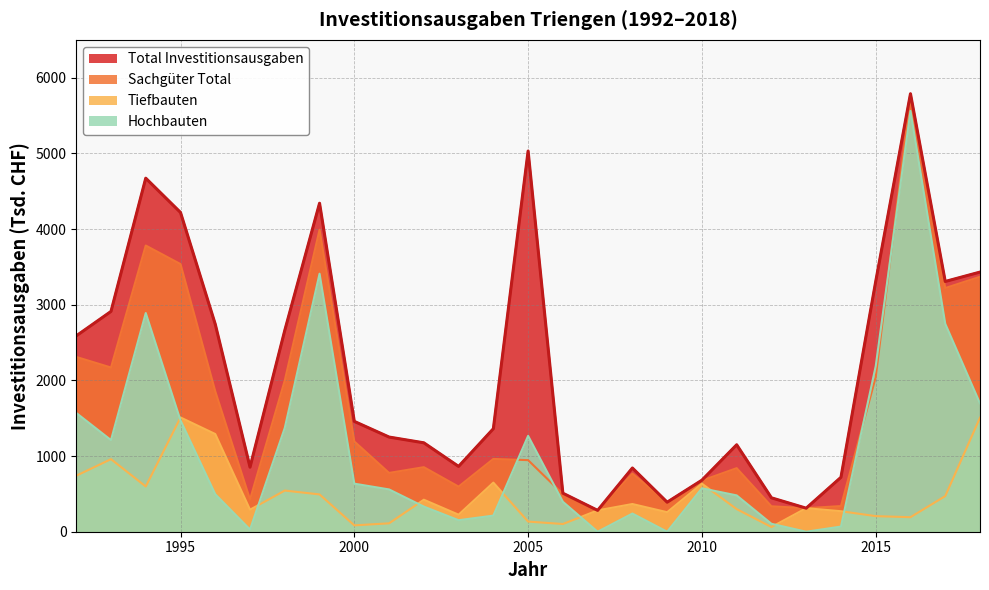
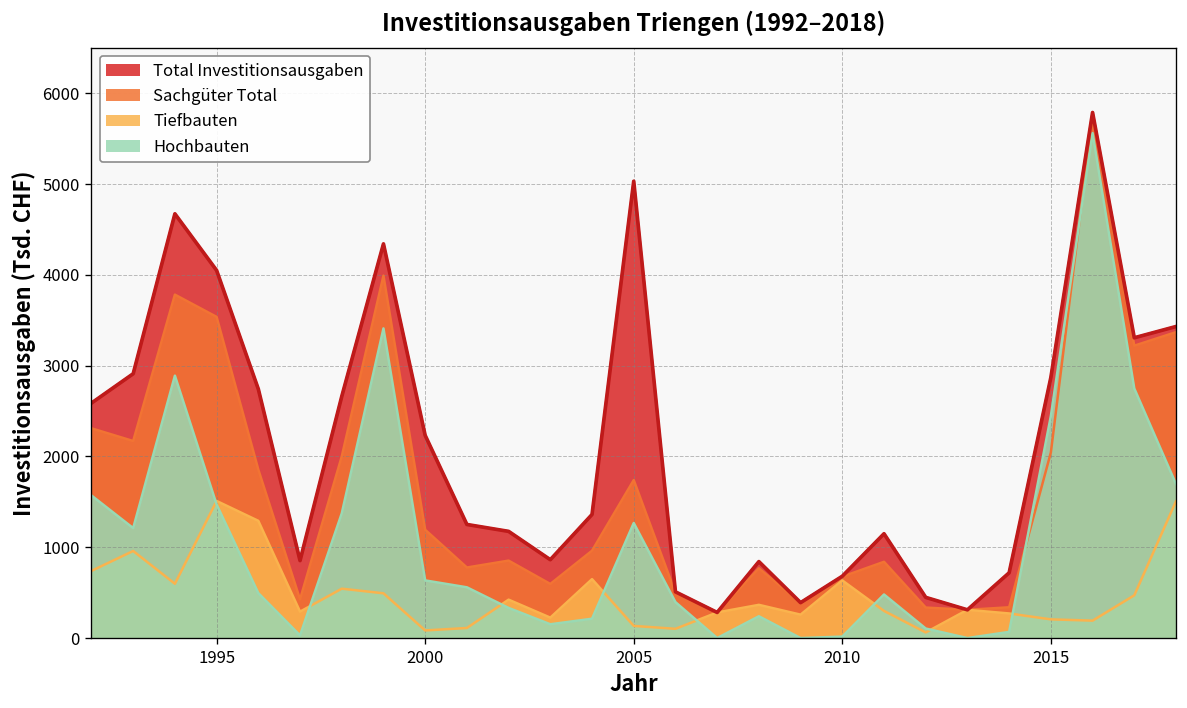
  {
    "Total Investitionsausgaben": {
-     "1995": 4200,
-     "2000": 1500,
+     "1995": 4000,
+     "2000": 2200,
      "2005": 5000,
-     "2015": 3300
+     "2015": 2900
    },
    "Sachgüter Total": {
      "1995": 3500,
      "2000": 1200,
-     "2005": 900,
+     "2005": 1700,
      "2015": 2000
    },
    "Tiefbauten": {
      "1995": 1500,
      "2000": 100,
      "2005": 100,
      "2010": 600,
      "2015": 200
    },
    "Hochbauten": {
      "1995": 1500,
      "2000": 600,
      "2005": 1300,
-     "2010": 600,
-     "2015": 2200
+     "2010": 0,
+     "2015": 2400
    }
  }
